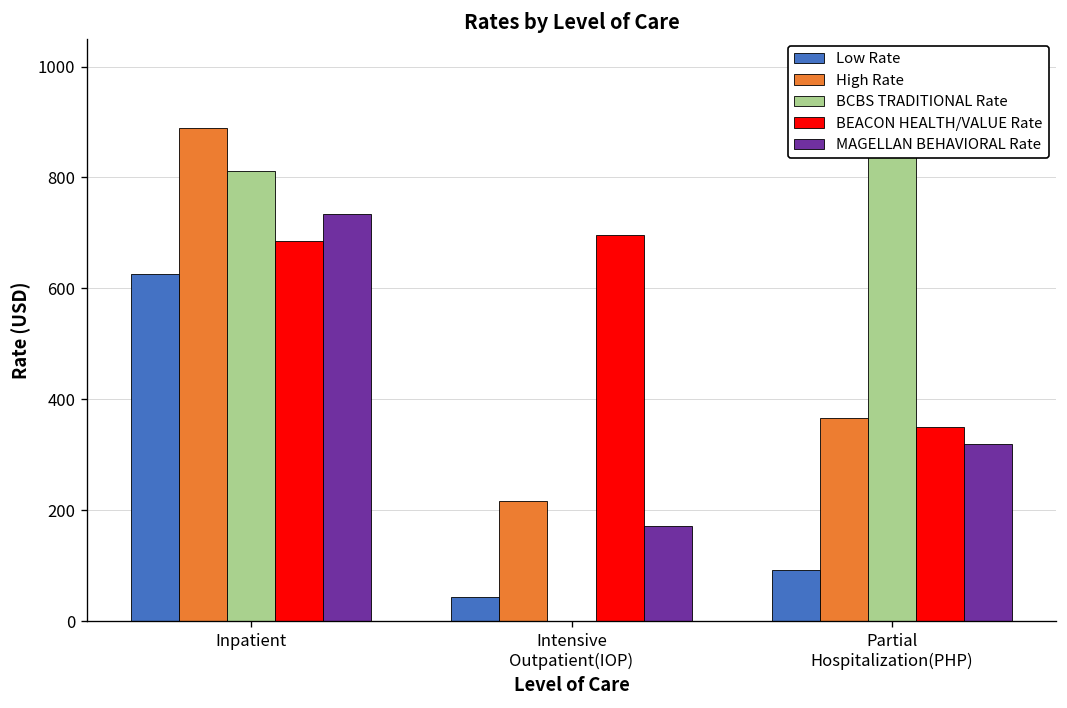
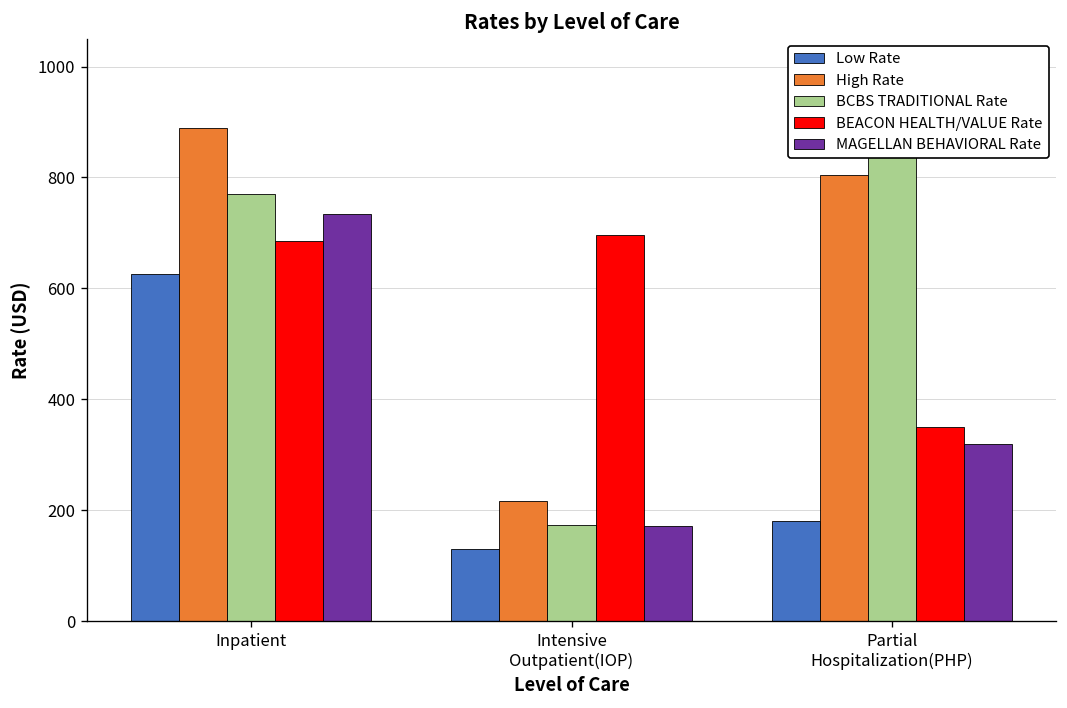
  {
    "Low Rate": {
      "Inpatient": 630,
-     "Intensive Outpatient(IOP)": 40,
-     "Partial Hospitalization(PHP)": 90
+     "Intensive Outpatient(IOP)": 130,
+     "Partial Hospitalization(PHP)": 180
    },
    "High Rate": {
      "Inpatient": 890,
      "Intensive Outpatient(IOP)": 220,
-     "Partial Hospitalization(PHP)": 370
+     "Partial Hospitalization(PHP)": 800
    },
    "BCBS TRADITIONAL Rate": {
-     "Inpatient": 810,
-     "Intensive Outpatient(IOP)": 0
+     "Inpatient": 770,
+     "Intensive Outpatient(IOP)": 170
    },
    "BEACON HEALTH/VALUE Rate": {
      "Inpatient": 690,
      "Intensive Outpatient(IOP)": 700,
      "Partial Hospitalization(PHP)": 350
    },
    "MAGELLAN BEHAVIORAL Rate": {
      "Inpatient": 730,
      "Intensive Outpatient(IOP)": 170,
      "Partial Hospitalization(PHP)": 320
    }
  }
